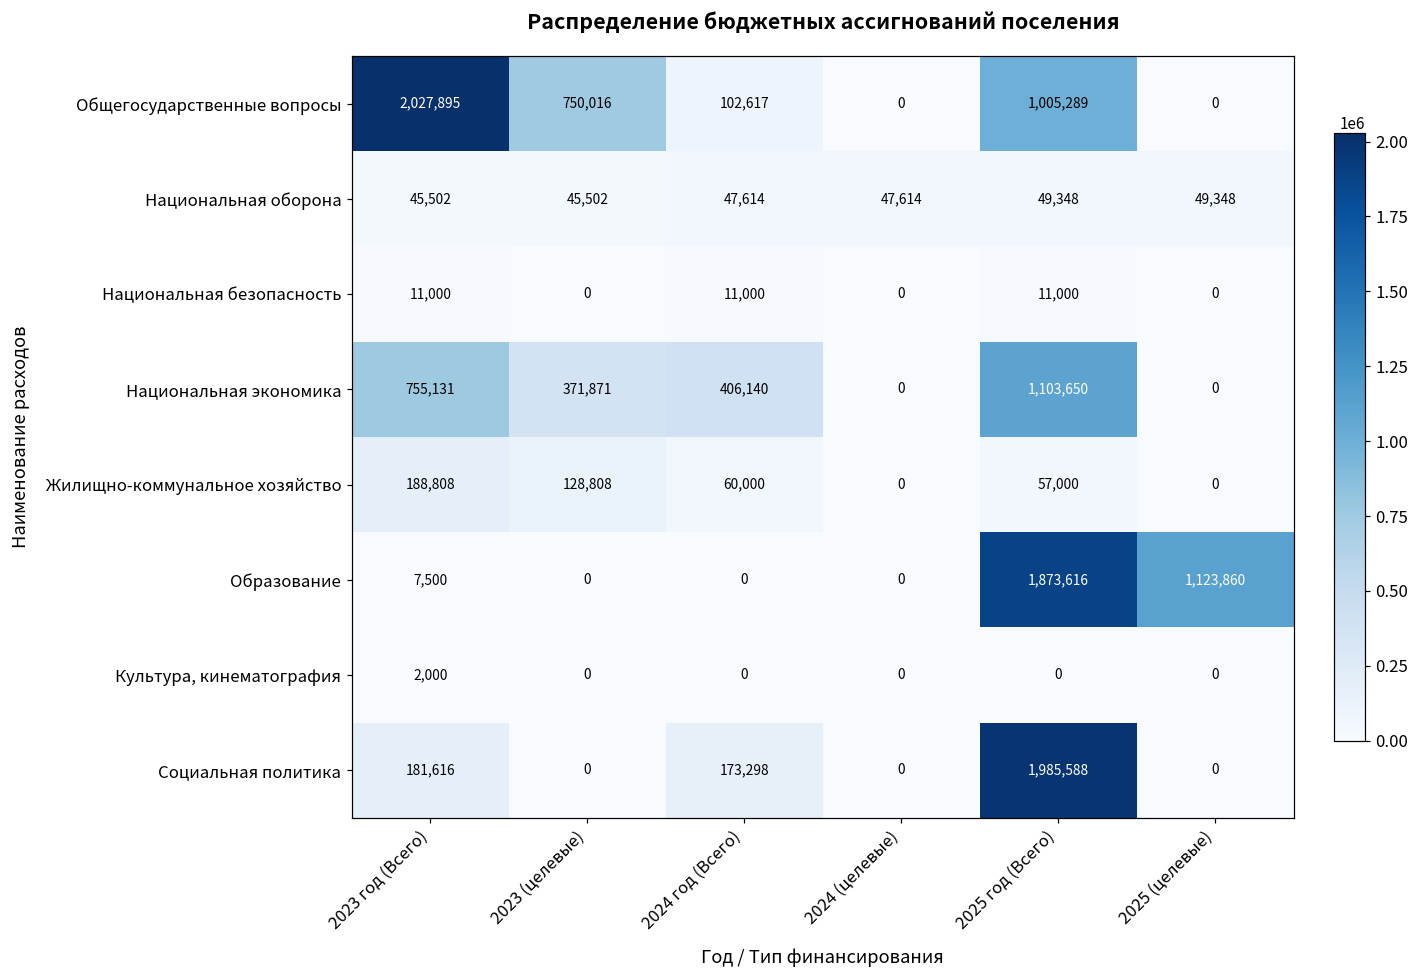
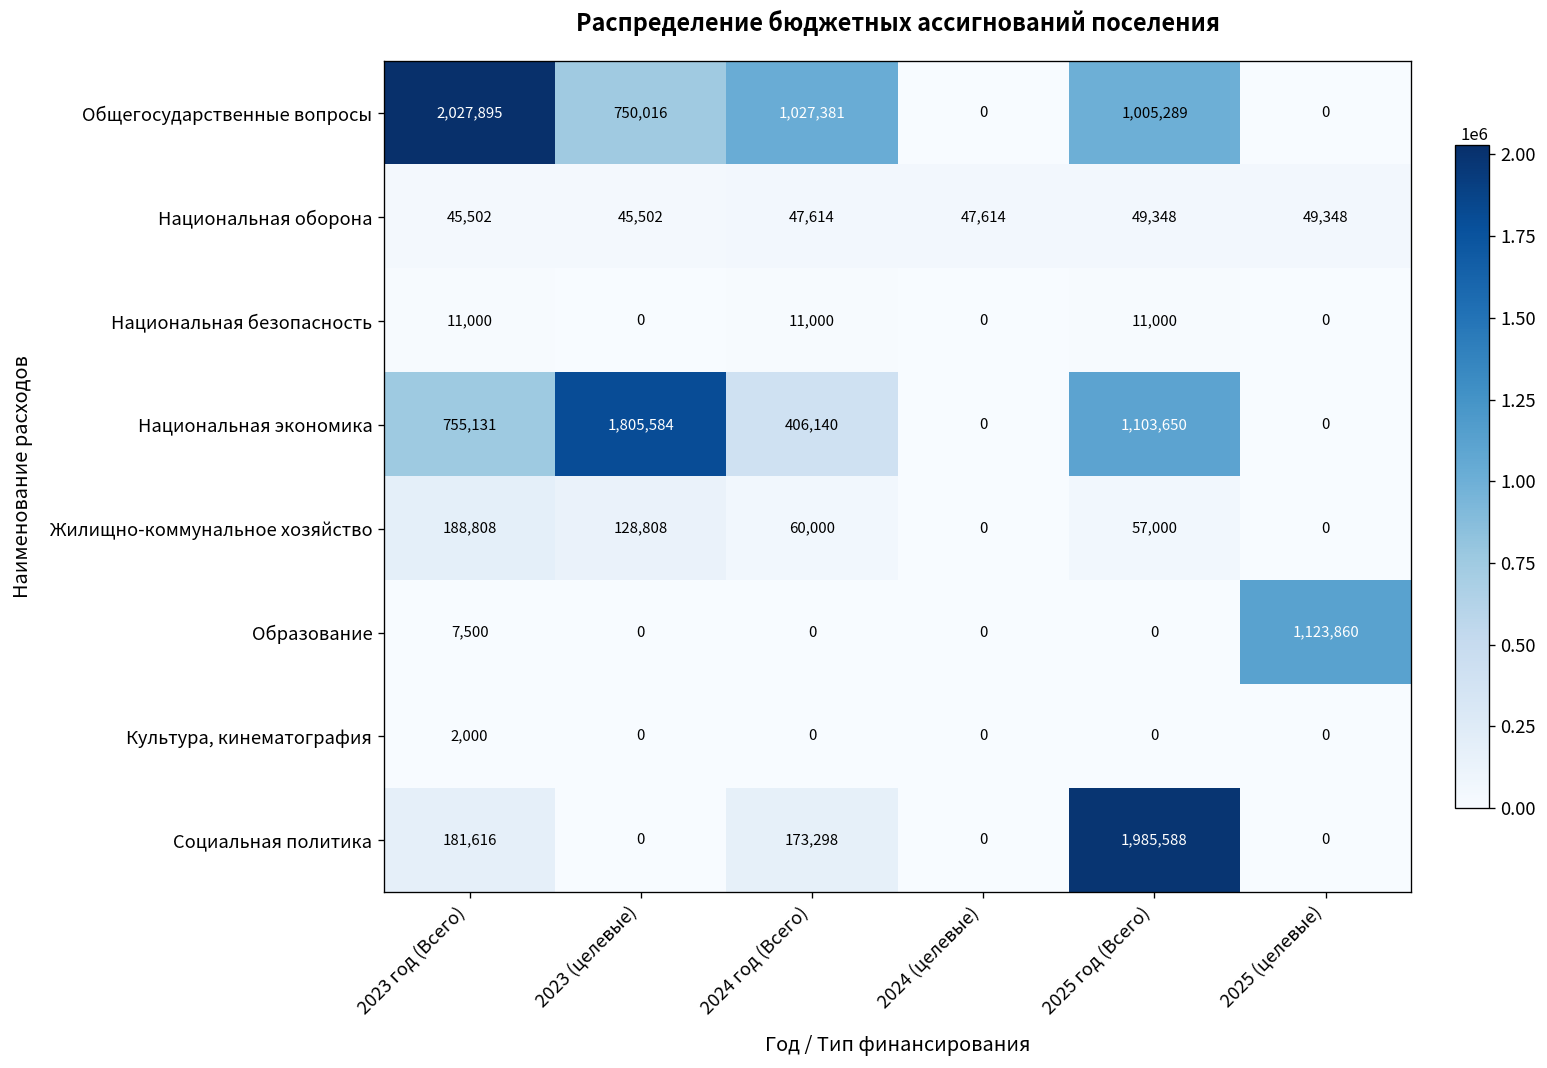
  {
    "Общегосударственные вопросы": {
      "2023 год (Всего)": "2,027,895",
      "2023 (целевые)": "750,016",
-     "2024 год (Всего)": "102,617",
+     "2024 год (Всего)": "1,027,381",
      "2024 (целевые)": "0",
      "2025 год (Всего)": "1,005,289",
      "2025 (целевые)": "0"
    },
    "Национальная оборона": {
      "2023 год (Всего)": "45,502",
      "2023 (целевые)": "45,502",
      "2024 год (Всего)": "47,614",
      "2024 (целевые)": "47,614",
      "2025 год (Всего)": "49,348",
      "2025 (целевые)": "49,348"
    },
    "Национальная безопасность": {
      "2023 год (Всего)": "11,000",
      "2023 (целевые)": "0",
      "2024 год (Всего)": "11,000",
      "2024 (целевые)": "0",
      "2025 год (Всего)": "11,000",
      "2025 (целевые)": "0"
    },
    "Национальная экономика": {
      "2023 год (Всего)": "755,131",
-     "2023 (целевые)": "371,871",
+     "2023 (целевые)": "1,805,584",
      "2024 год (Всего)": "406,140",
      "2024 (целевые)": "0",
      "2025 год (Всего)": "1,103,650",
      "2025 (целевые)": "0"
    },
    "Жилищно-коммунальное хозяйство": {
      "2023 год (Всего)": "188,808",
      "2023 (целевые)": "128,808",
      "2024 год (Всего)": "60,000",
      "2024 (целевые)": "0",
      "2025 год (Всего)": "57,000",
      "2025 (целевые)": "0"
    },
    "Образование": {
      "2023 год (Всего)": "7,500",
      "2023 (целевые)": "0",
      "2024 год (Всего)": "0",
      "2024 (целевые)": "0",
-     "2025 год (Всего)": "1,873,616",
+     "2025 год (Всего)": "0",
      "2025 (целевые)": "1,123,860"
    },
    "Культура, кинематография": {
      "2023 год (Всего)": "2,000",
      "2023 (целевые)": "0",
      "2024 год (Всего)": "0",
      "2024 (целевые)": "0",
      "2025 год (Всего)": "0",
      "2025 (целевые)": "0"
    },
    "Социальная политика": {
      "2023 год (Всего)": "181,616",
      "2023 (целевые)": "0",
      "2024 год (Всего)": "173,298",
      "2024 (целевые)": "0",
      "2025 год (Всего)": "1,985,588",
      "2025 (целевые)": "0"
    }
  }
